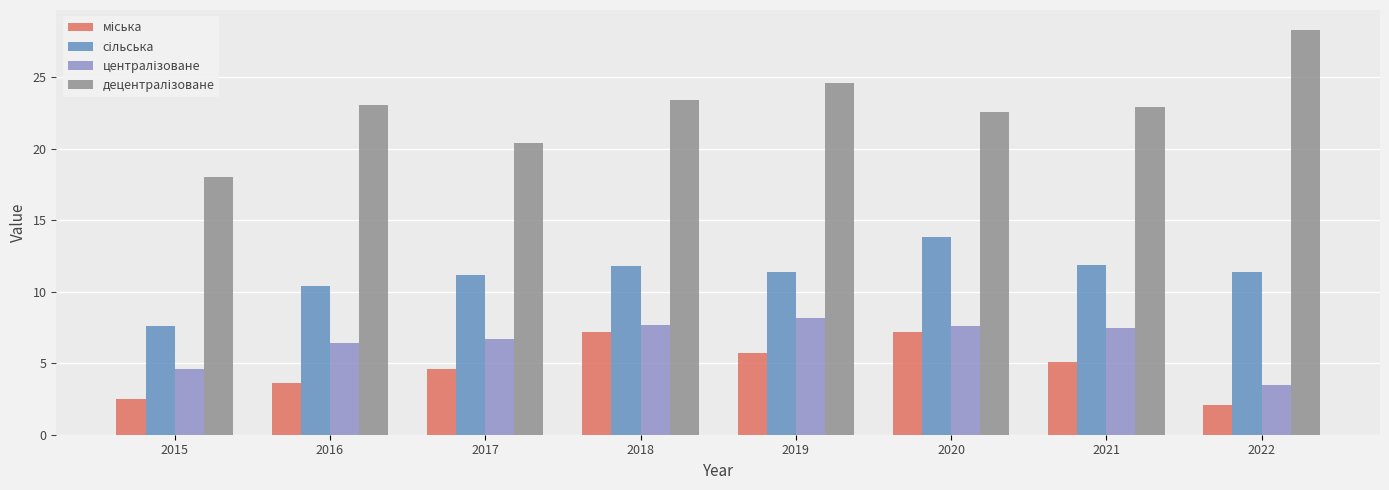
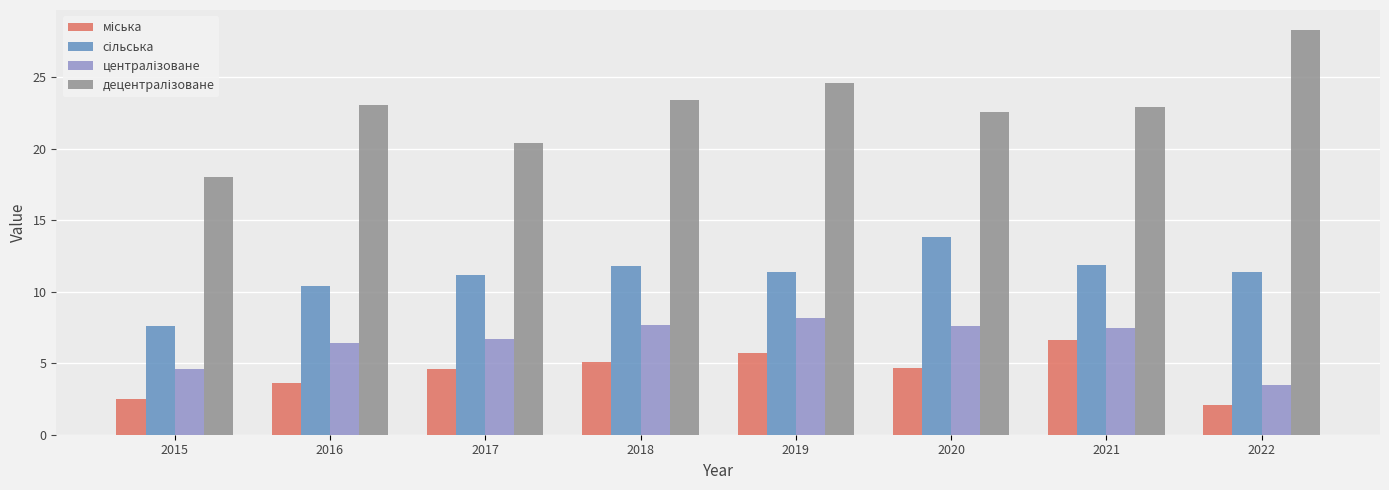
  {
    "міська": {
      "2015": 2.5,
      "2016": 3.6,
      "2017": 4.6,
-     "2018": 7.2,
+     "2018": 5.1,
      "2019": 5.7,
-     "2020": 7.2,
-     "2021": 5.1,
+     "2020": 4.7,
+     "2021": 6.6,
      "2022": 2.1
    }
  }
